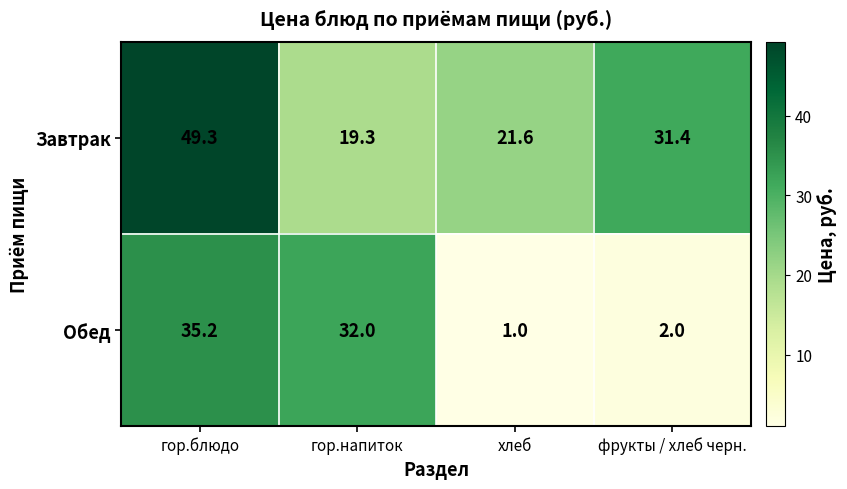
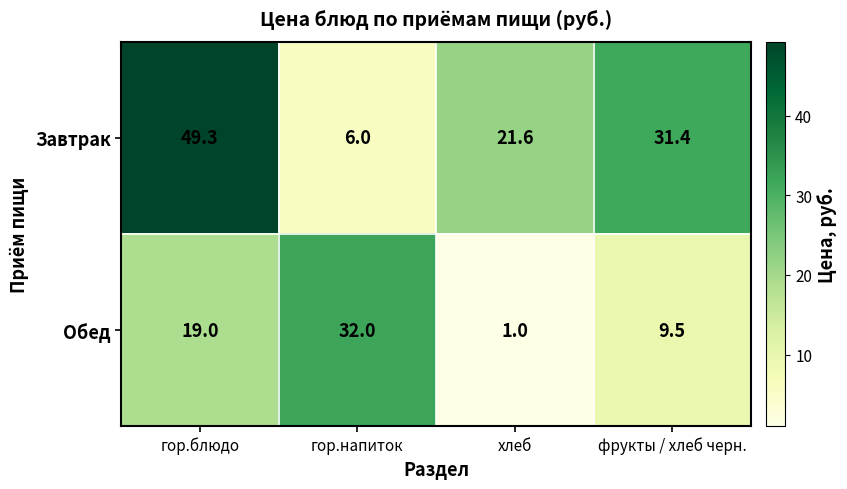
  {
    "Завтрак": {
      "гор.блюдо": 49.3,
-     "гор.напиток": 19.3,
+     "гор.напиток": 6.0,
      "хлеб": 21.6,
      "фрукты / хлеб черн.": 31.4
    },
    "Обед": {
-     "гор.блюдо": 35.2,
+     "гор.блюдо": 19.0,
      "гор.напиток": 32.0,
      "хлеб": 1.0,
-     "фрукты / хлеб черн.": 2.0
+     "фрукты / хлеб черн.": 9.5
    }
  }
